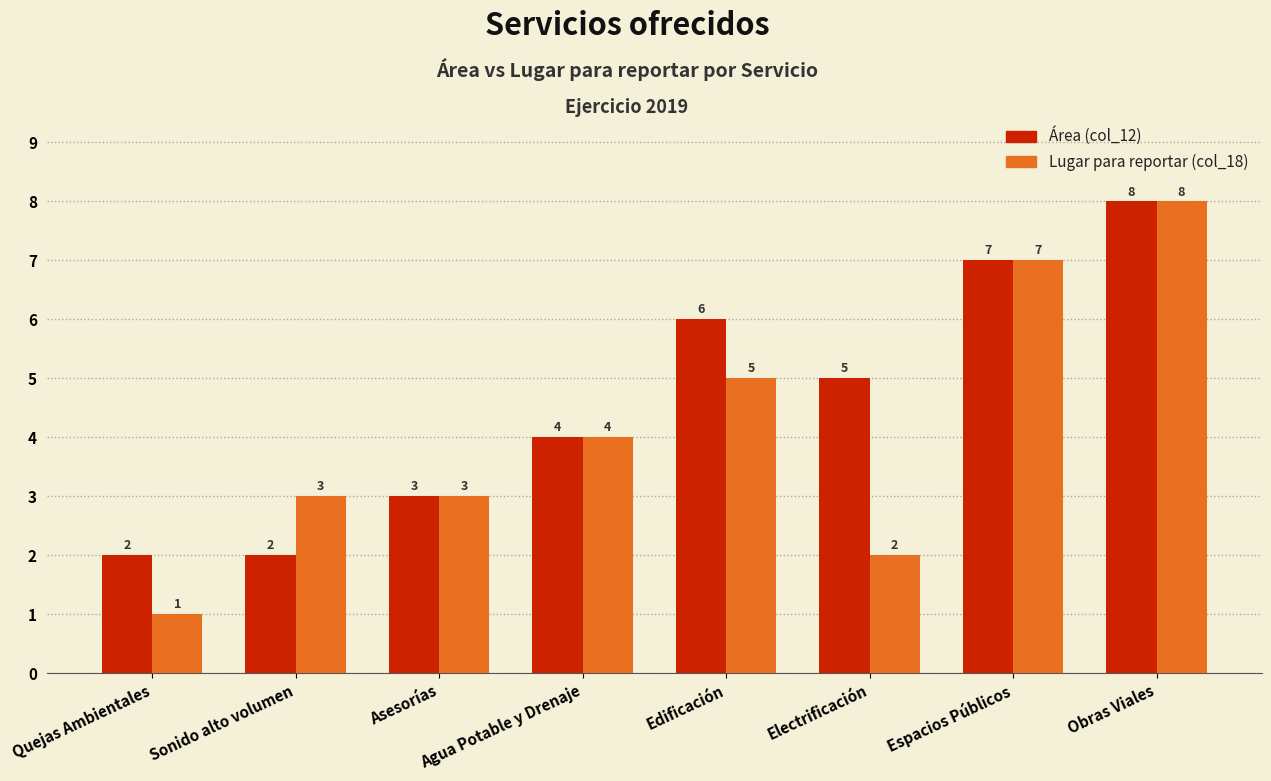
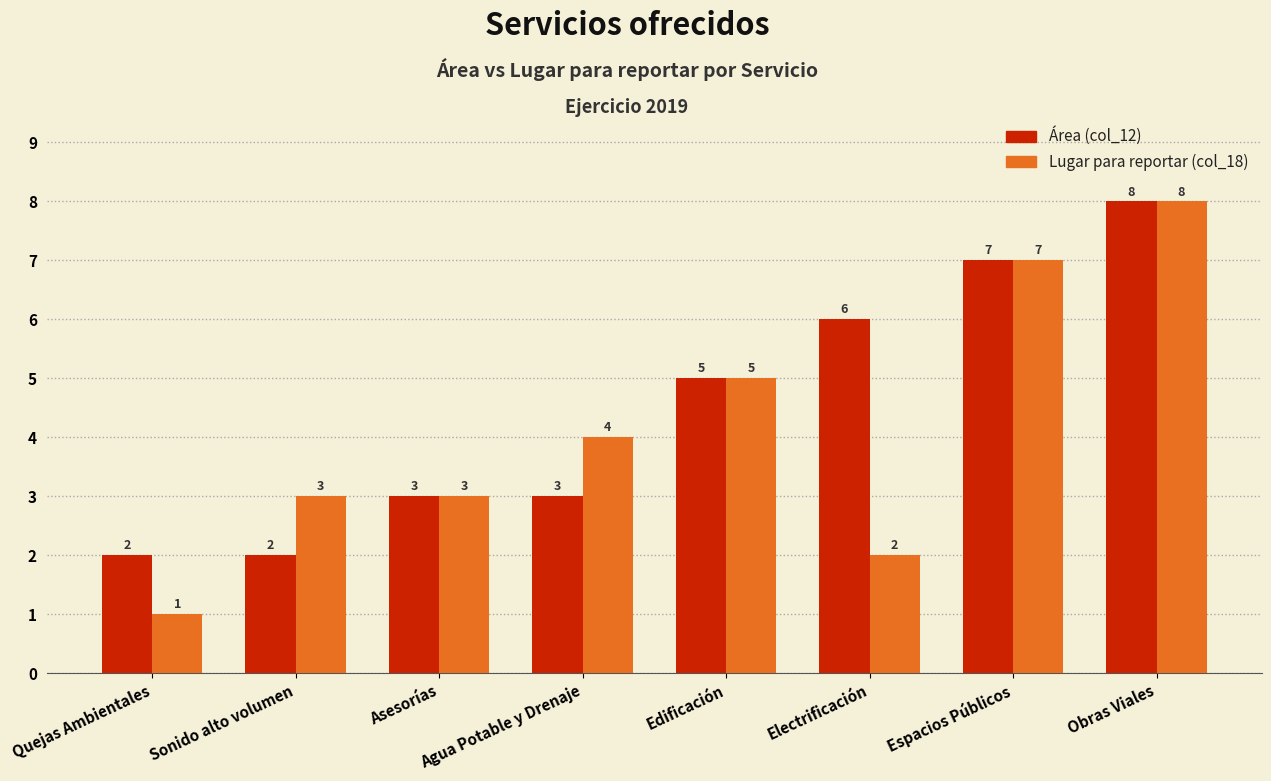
  {
    "Área (col_12)": {
      "Quejas Ambientales": 2,
      "Sonido alto volumen": 2,
      "Asesorías": 3,
-     "Agua Potable y Drenaje": 4,
-     "Edificación": 6,
-     "Electrificación": 5,
+     "Agua Potable y Drenaje": 3,
+     "Edificación": 5,
+     "Electrificación": 6,
      "Espacios Públicos": 7,
      "Obras Viales": 8
    },
    "Lugar para reportar (col_18)": {
      "Quejas Ambientales": 1,
      "Sonido alto volumen": 3,
      "Asesorías": 3,
      "Agua Potable y Drenaje": 4,
      "Edificación": 5,
      "Electrificación": 2,
      "Espacios Públicos": 7,
      "Obras Viales": 8
    }
  }
